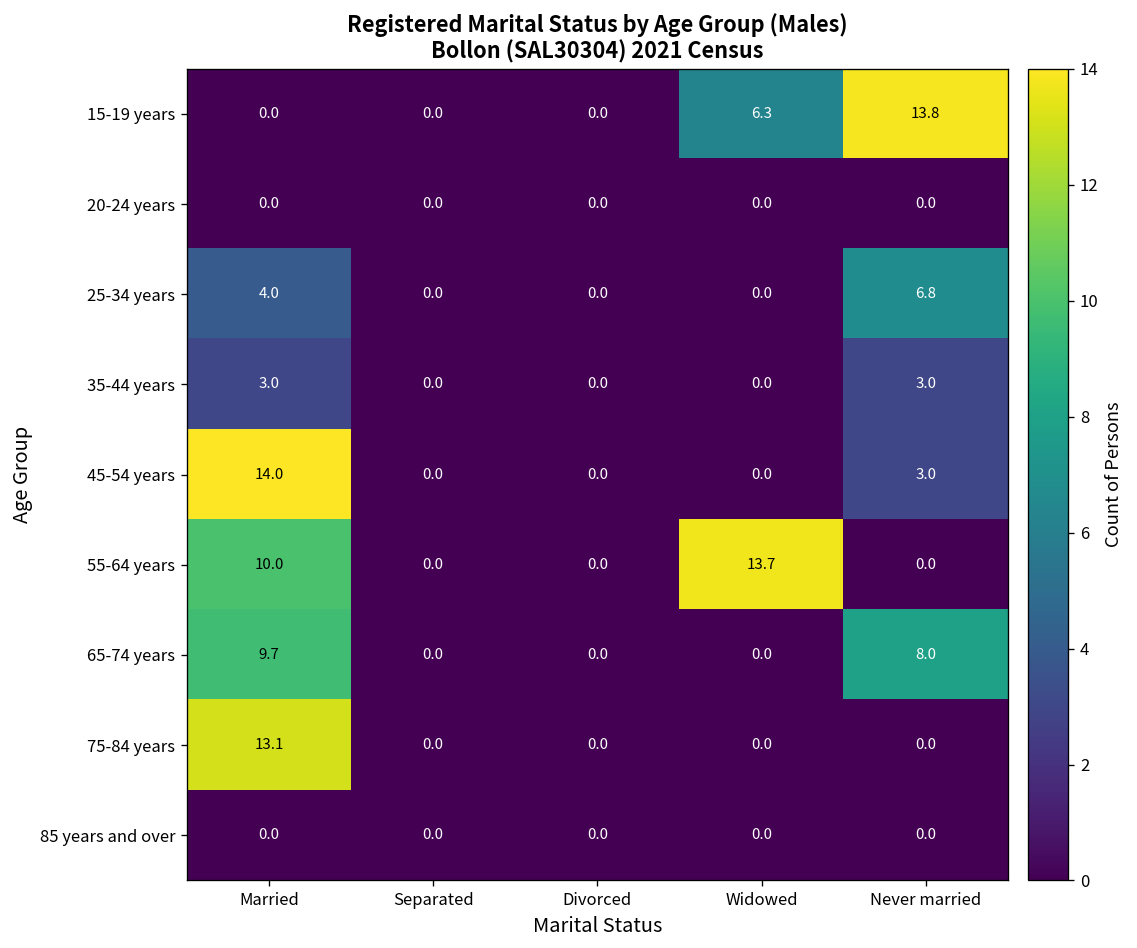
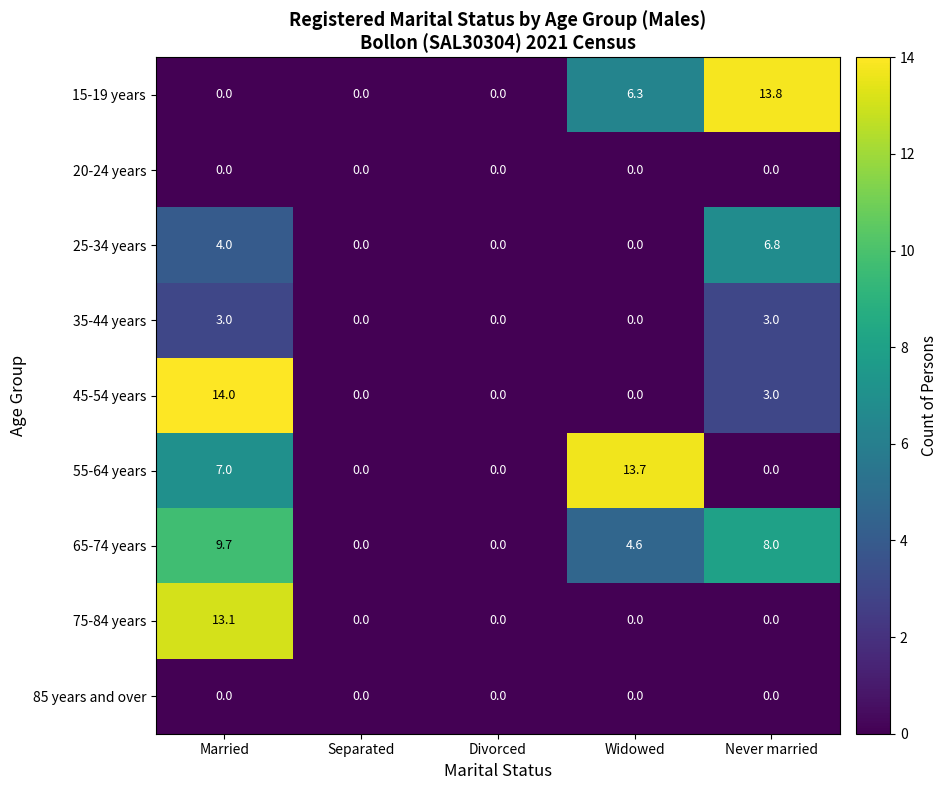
  {
    "15-19 years": {
      "Married": 0.0,
      "Separated": 0.0,
      "Divorced": 0.0,
      "Widowed": 6.3,
      "Never married": 13.8
    },
    "20-24 years": {
      "Married": 0.0,
      "Separated": 0.0,
      "Divorced": 0.0,
      "Widowed": 0.0,
      "Never married": 0.0
    },
    "25-34 years": {
      "Married": 4.0,
      "Separated": 0.0,
      "Divorced": 0.0,
      "Widowed": 0.0,
      "Never married": 6.8
    },
    "35-44 years": {
      "Married": 3.0,
      "Separated": 0.0,
      "Divorced": 0.0,
      "Widowed": 0.0,
      "Never married": 3.0
    },
    "45-54 years": {
      "Married": 14.0,
      "Separated": 0.0,
      "Divorced": 0.0,
      "Widowed": 0.0,
      "Never married": 3.0
    },
    "55-64 years": {
-     "Married": 10.0,
+     "Married": 7.0,
      "Separated": 0.0,
      "Divorced": 0.0,
      "Widowed": 13.7,
      "Never married": 0.0
    },
    "65-74 years": {
      "Married": 9.7,
      "Separated": 0.0,
      "Divorced": 0.0,
-     "Widowed": 0.0,
+     "Widowed": 4.6,
      "Never married": 8.0
    },
    "75-84 years": {
      "Married": 13.1,
      "Separated": 0.0,
      "Divorced": 0.0,
      "Widowed": 0.0,
      "Never married": 0.0
    },
    "85 years and over": {
      "Married": 0.0,
      "Separated": 0.0,
      "Divorced": 0.0,
      "Widowed": 0.0,
      "Never married": 0.0
    }
  }
